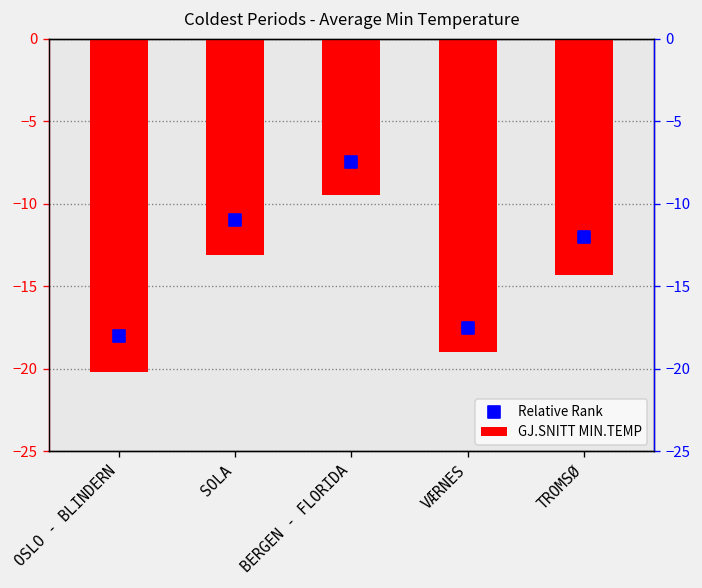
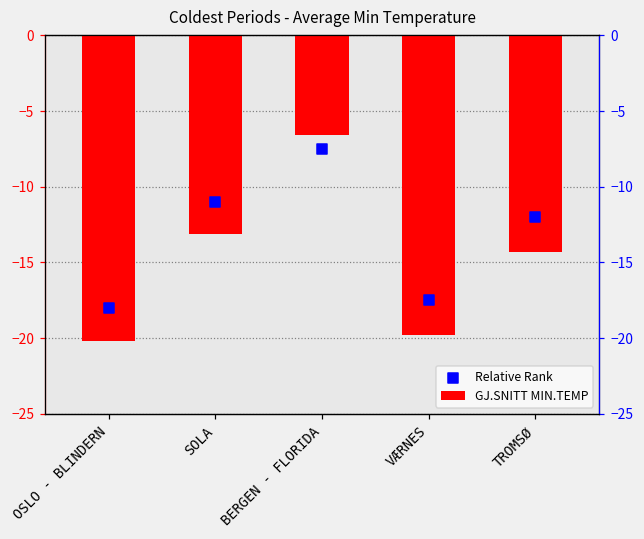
  {
    "GJ.SNITT MIN.TEMP": {
      "OSLO - BLINDERN": -20.2,
      "SOLA": -13.1,
-     "BERGEN - FLORIDA": -9.5,
-     "VÆRNES": -19.0,
+     "BERGEN - FLORIDA": -6.6,
+     "VÆRNES": -19.8,
      "TROMSØ": -14.3
    }
  }
